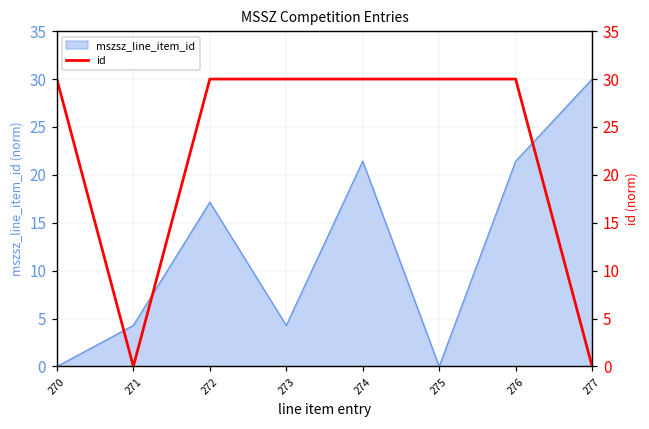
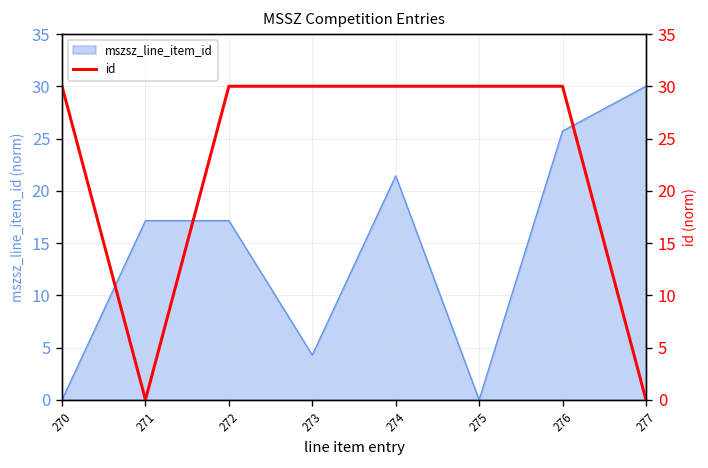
  {
    "mszsz_line_item_id": {
      "270": 0,
-     "271": 4,
+     "271": 17,
      "272": 17,
      "273": 4,
      "274": 21,
      "275": 0,
-     "276": 21,
+     "276": 26,
      "277": 30
    },
    "id": {
      "270": 30,
      "271": 0,
      "272": 30,
      "273": 30,
      "274": 30,
      "275": 30,
      "276": 30,
      "277": 0
    }
  }
